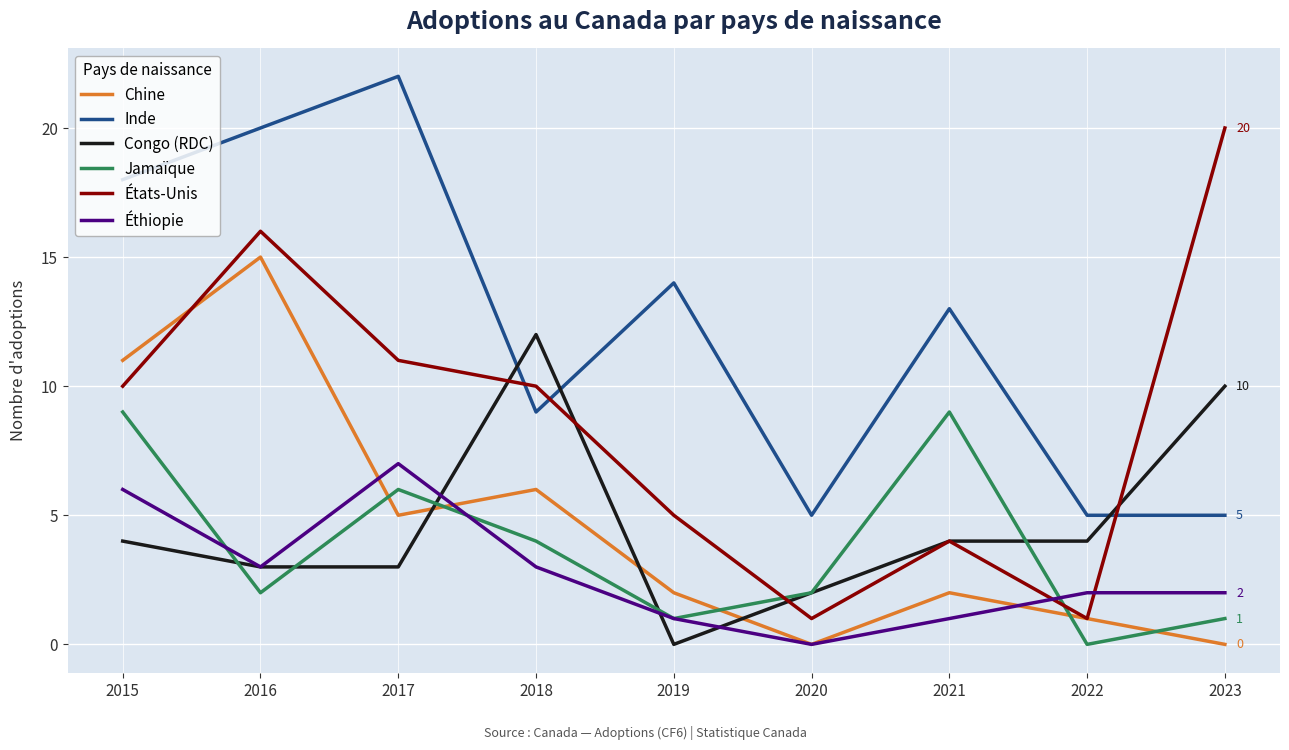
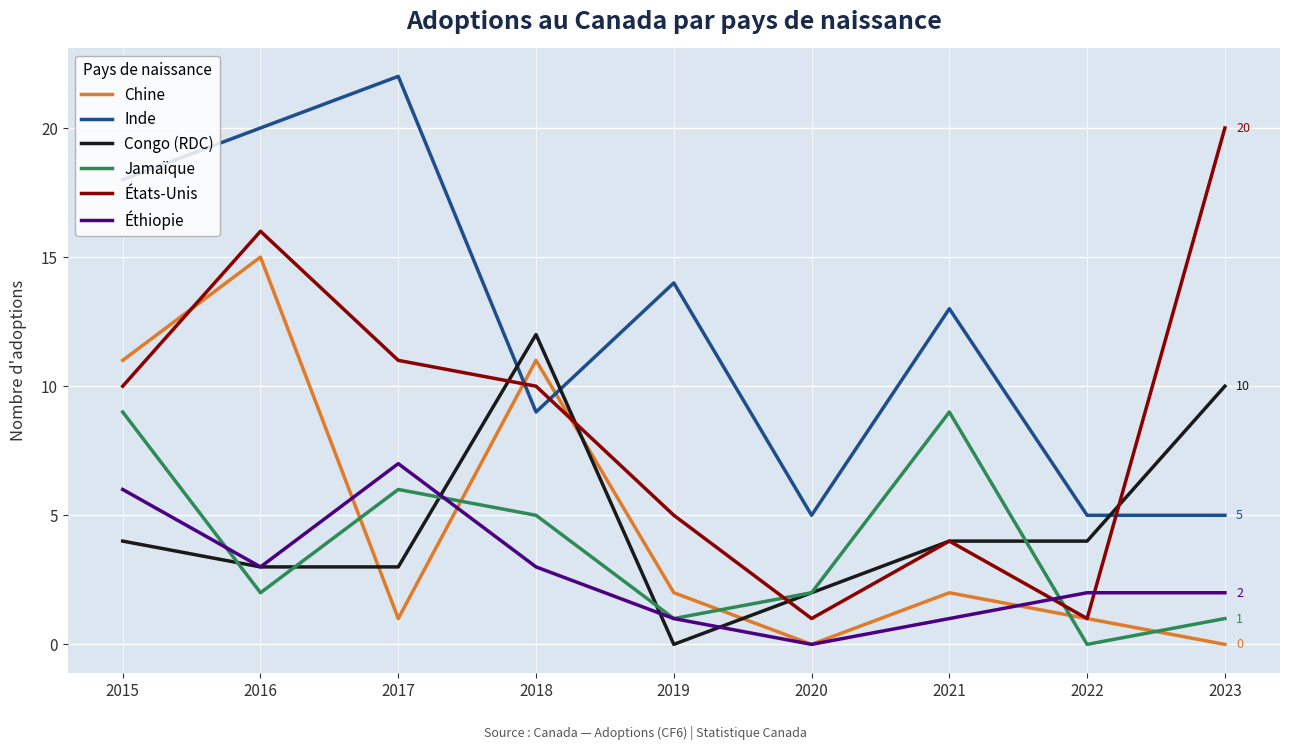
  {
    "Chine": {
      "2015": 11,
      "2016": 15,
-     "2017": 5,
-     "2018": 6,
+     "2017": 1,
+     "2018": 11,
      "2019": 2,
      "2021": 2
    },
    "Inde": {
      "2023": 5
    },
    "Congo (RDC)": {
      "2023": 10
    },
    "Jamaïque": {
      "2015": 9,
      "2016": 2,
      "2017": 6,
-     "2018": 4,
+     "2018": 5,
      "2021": 9,
      "2022": 0
    },
    "États-Unis": {
      "2023": 20
    },
    "Éthiopie": {
      "2023": 2
    }
  }
